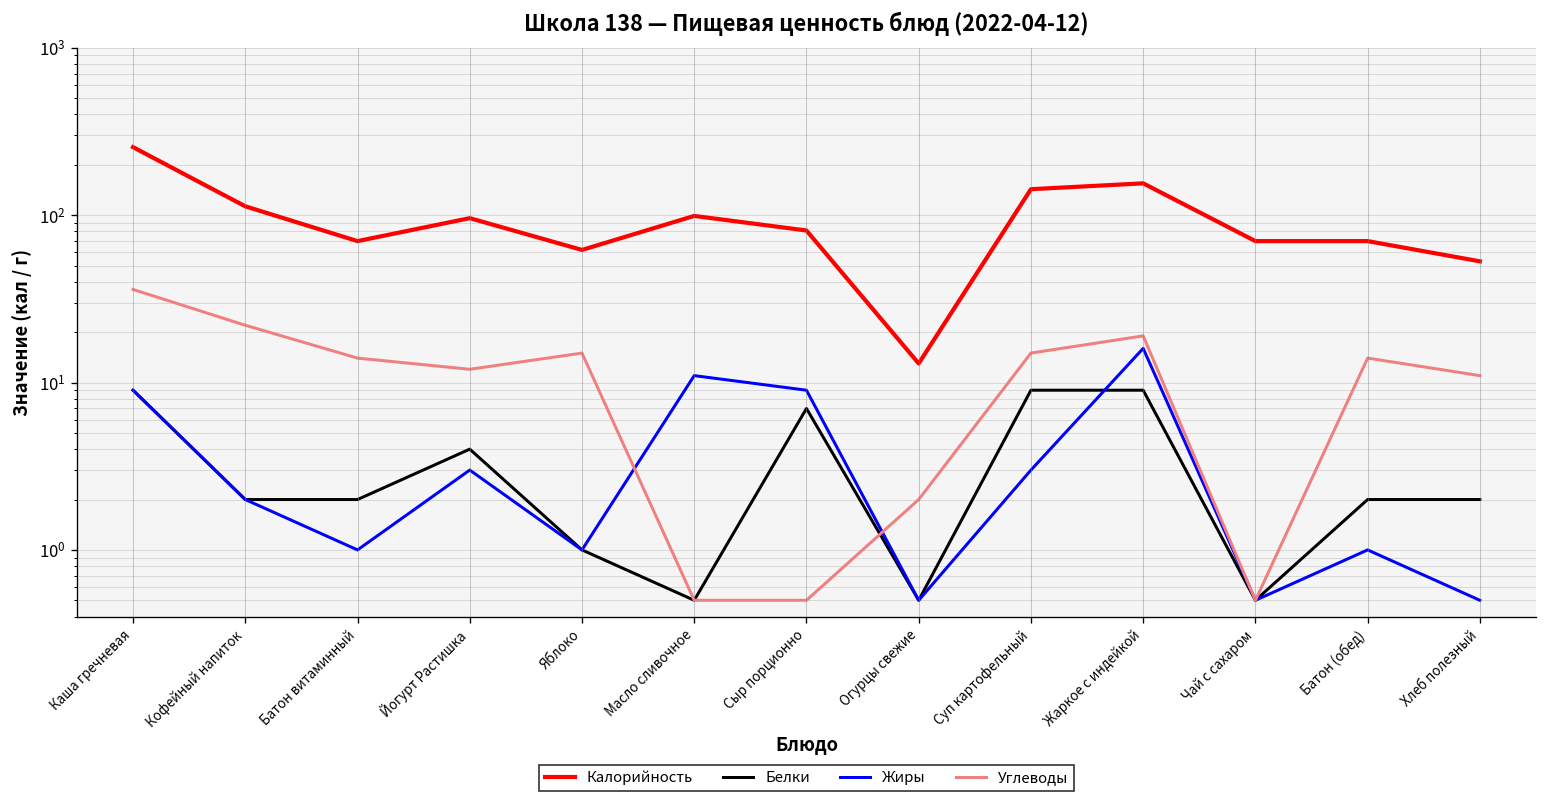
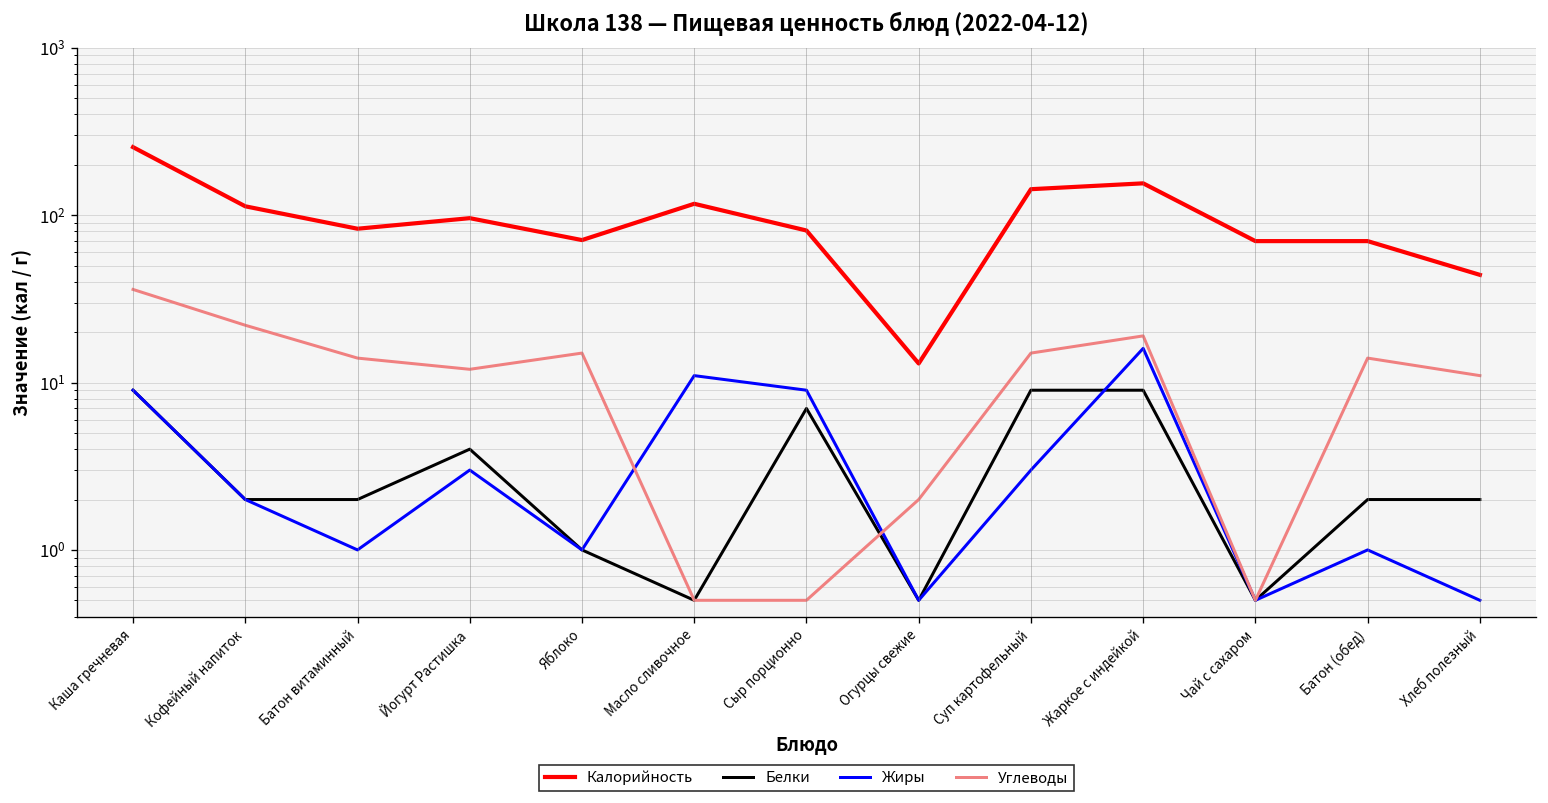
  {
    "Калорийность": {
      "Каша гречневая": 260,
      "Кофейный напиток": 110,
-     "Батон витаминный": 70,
+     "Батон витаминный": 80,
      "Йогурт Растишка": 100,
-     "Яблоко": 60,
-     "Масло сливочное": 100,
+     "Яблоко": 70,
+     "Масло сливочное": 120,
      "Сыр порционно": 80,
      "Огурцы свежие": 13,
      "Суп картофельный": 140,
      "Жаркое с индейкой": 160,
      "Чай с сахаром": 70,
      "Батон (обед)": 70,
-     "Хлеб полезный": 53
+     "Хлеб полезный": 44
    },
    "Белки": {
      "Батон витаминный": 2,
      "Йогурт Растишка": 4,
      "Сыр порционно": 7,
      "Суп картофельный": 9,
      "Жаркое с индейкой": 9,
      "Батон (обед)": 2,
      "Хлеб полезный": 2
    },
    "Жиры": {
      "Батон витаминный": 1,
      "Йогурт Растишка": 3,
      "Масло сливочное": 11,
      "Сыр порционно": 9,
      "Суп картофельный": 3,
      "Жаркое с индейкой": 16,
      "Батон (обед)": 1,
      "Хлеб полезный": 0.50
    },
    "Углеводы": {
      "Каша гречневая": 36,
      "Кофейный напиток": 22,
      "Батон витаминный": 14,
      "Йогурт Растишка": 12,
      "Яблоко": 15,
      "Сыр порционно": 0.50,
      "Огурцы свежие": 2,
      "Суп картофельный": 15,
      "Жаркое с индейкой": 19,
      "Батон (обед)": 14,
      "Хлеб полезный": 11
    }
  }
